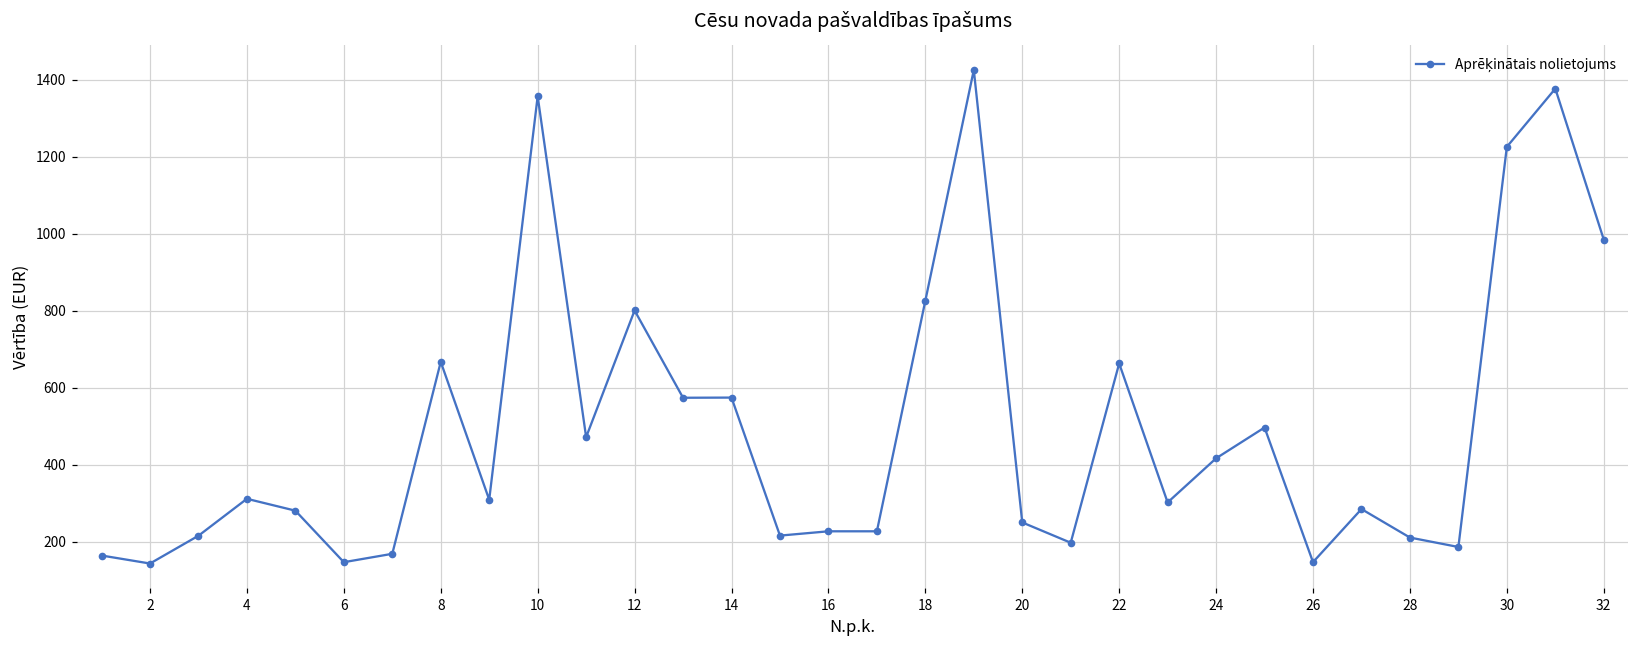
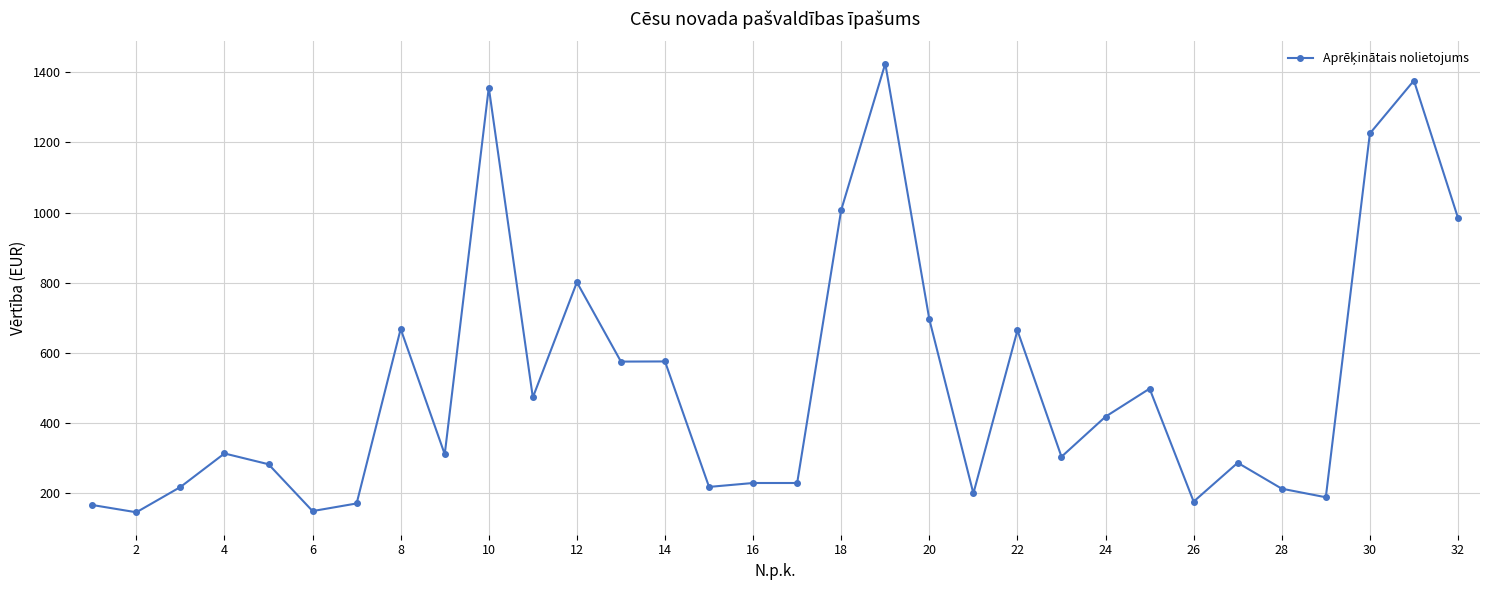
  {
    "2": 140,
    "4": 310,
    "6": 150,
    "8": 670,
    "10": 1360,
    "12": 800,
    "14": 570,
    "16": 230,
-   "18": 830,
-   "20": 250,
+   "18": 1010,
+   "20": 690,
    "22": 660,
    "24": 420,
-   "26": 150,
+   "26": 170,
    "28": 210,
    "30": 1230,
    "32": 980
  }
